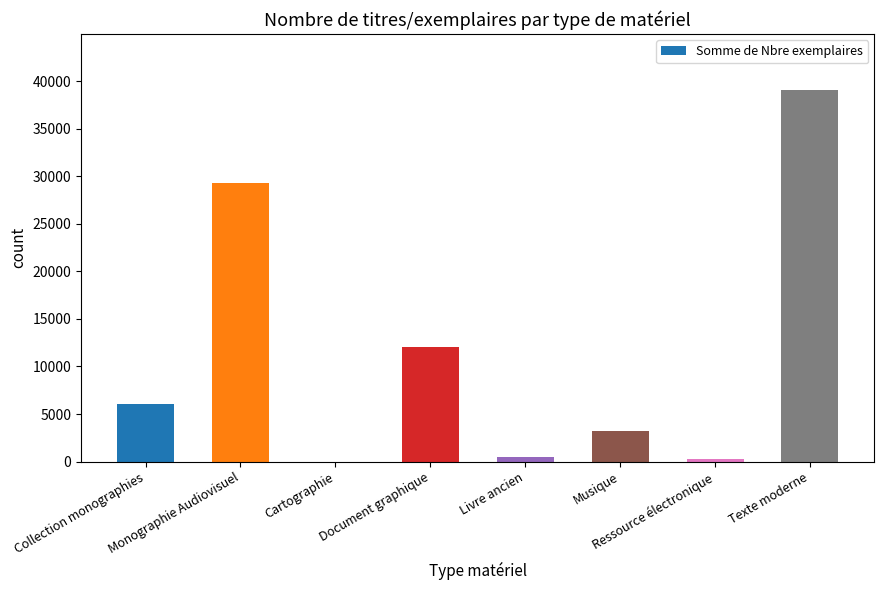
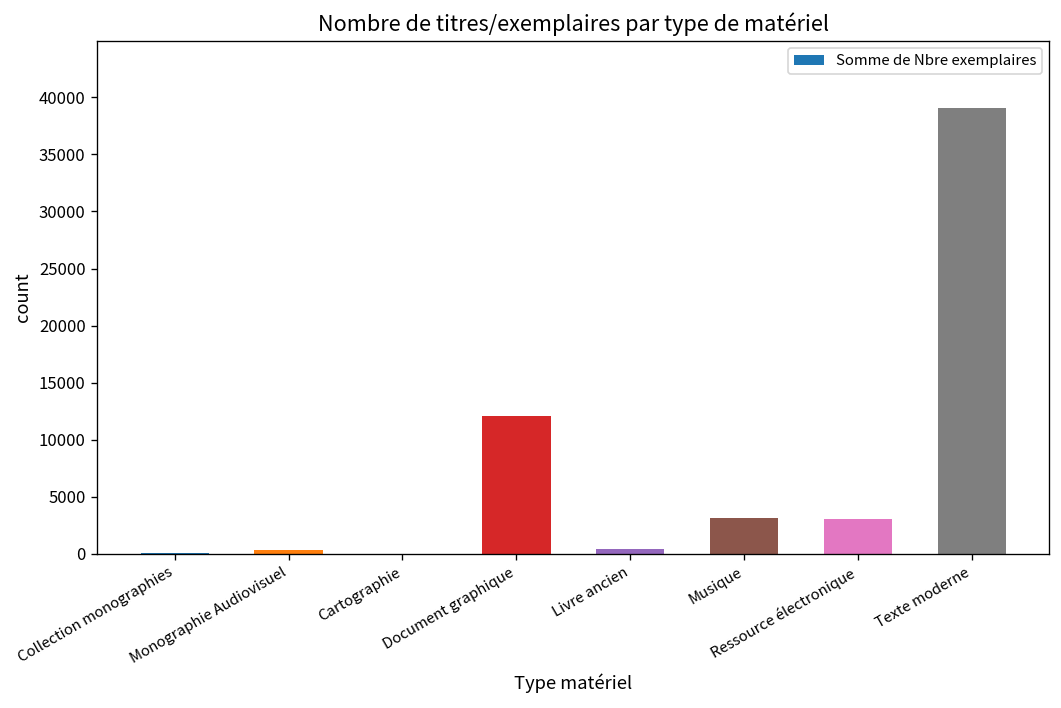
  {
-   "Collection monographies": 6000,
-   "Monographie Audiovisuel": 29000,
+   "Collection monographies": 0,
+   "Monographie Audiovisuel": 0,
    "Document graphique": 12000,
    "Livre ancien": 0,
    "Musique": 3000,
-   "Ressource électronique": 0,
+   "Ressource électronique": 3000,
    "Texte moderne": 39000
  }
